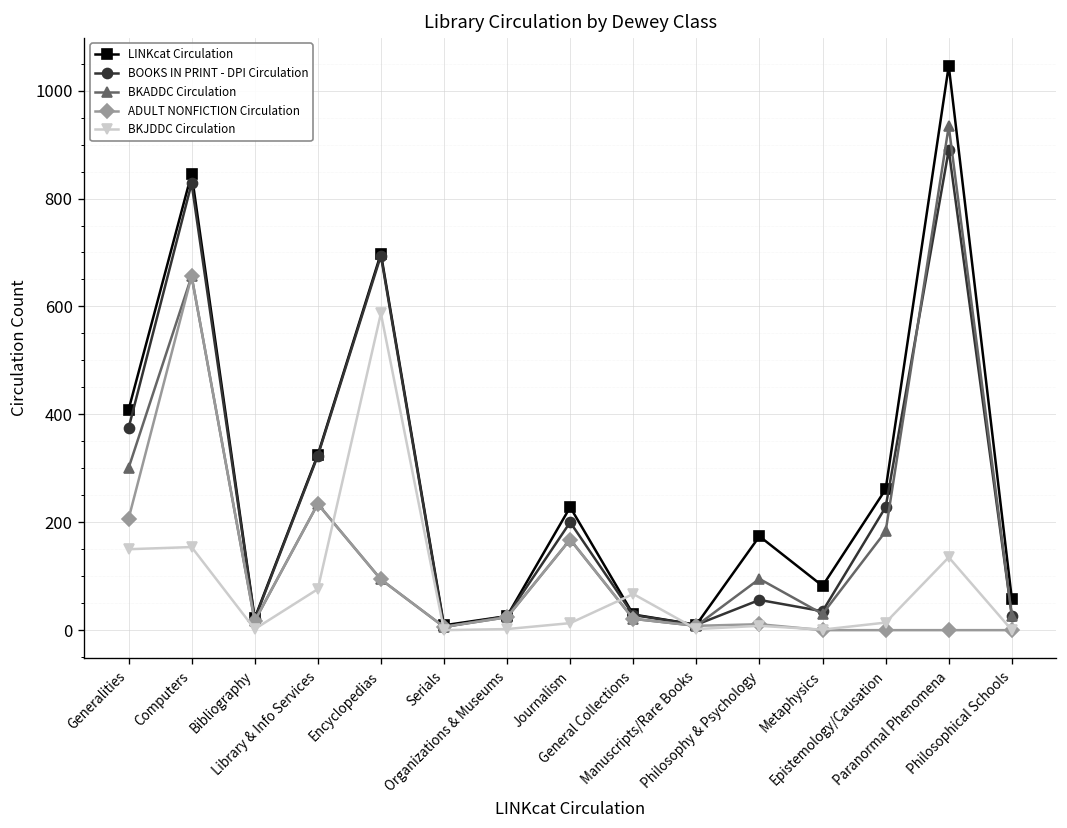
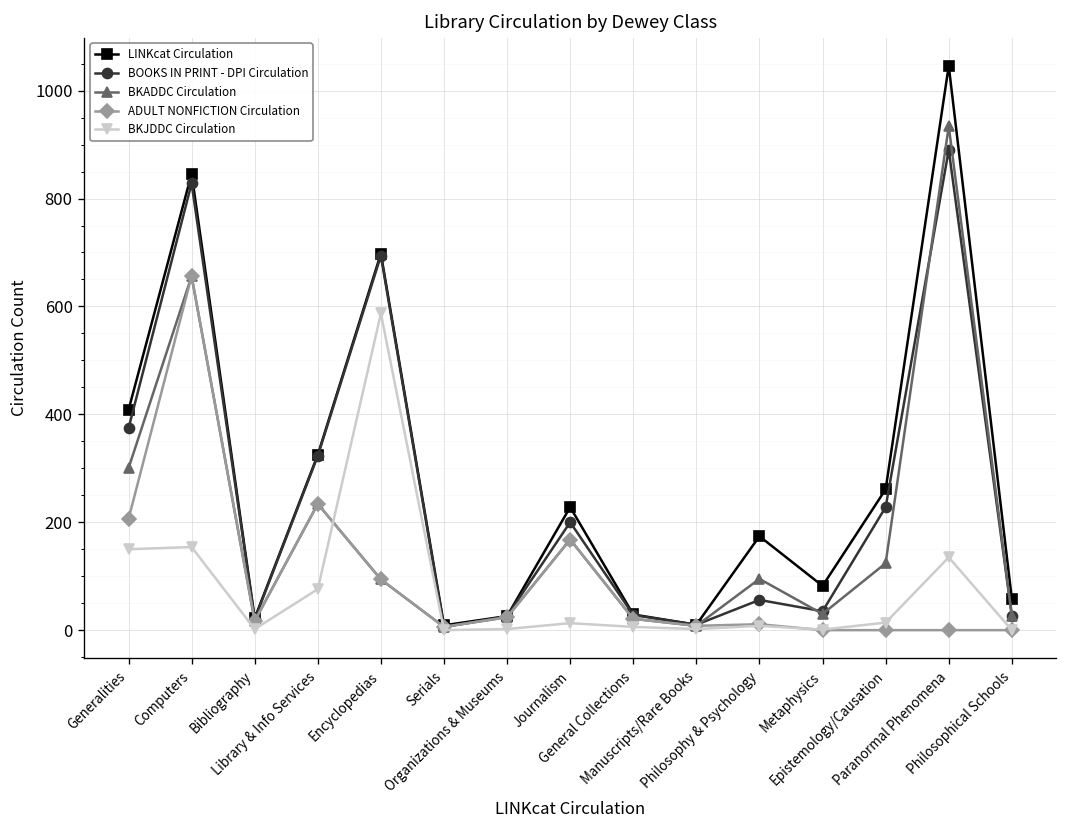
  {
    "LINKcat Circulation": {
      "Generalities": 410,
      "Computers": 850,
      "Journalism": 230,
      "Philosophy & Psychology": 170,
      "Metaphysics": 80,
      "Epistemology/Causation": 260,
      "Paranormal Phenomena": 1050,
      "Philosophical Schools": 60
    },
    "BOOKS IN PRINT - DPI Circulation": {
      "Generalities": 370,
      "Computers": 830,
      "Journalism": 200,
      "Philosophy & Psychology": 60,
      "Epistemology/Causation": 230,
      "Paranormal Phenomena": 890
    },
    "BKADDC Circulation": {
      "Generalities": 300,
      "Philosophy & Psychology": 100,
-     "Epistemology/Causation": 180,
+     "Epistemology/Causation": 120,
      "Paranormal Phenomena": 930
    },
    "ADULT NONFICTION Circulation": {
      "Generalities": 210,
      "Epistemology/Causation": 0,
      "Paranormal Phenomena": 0
    },
    "BKJDDC Circulation": {
      "Generalities": 150,
      "Computers": 150,
      "Bibliography": 0,
      "Library & Info Services": 80,
      "Encyclopedias": 590,
      "Serials": 0,
      "Organizations & Museums": 0,
      "Journalism": 10,
-     "General Collections": 70,
+     "General Collections": 10,
      "Manuscripts/Rare Books": 0,
      "Epistemology/Causation": 10,
      "Paranormal Phenomena": 140
    }
  }
